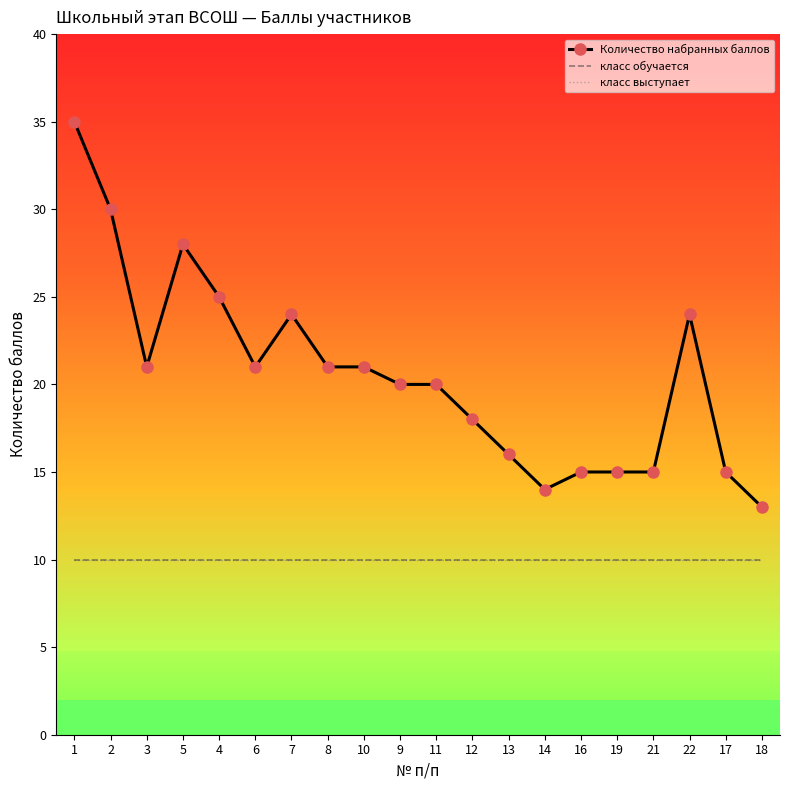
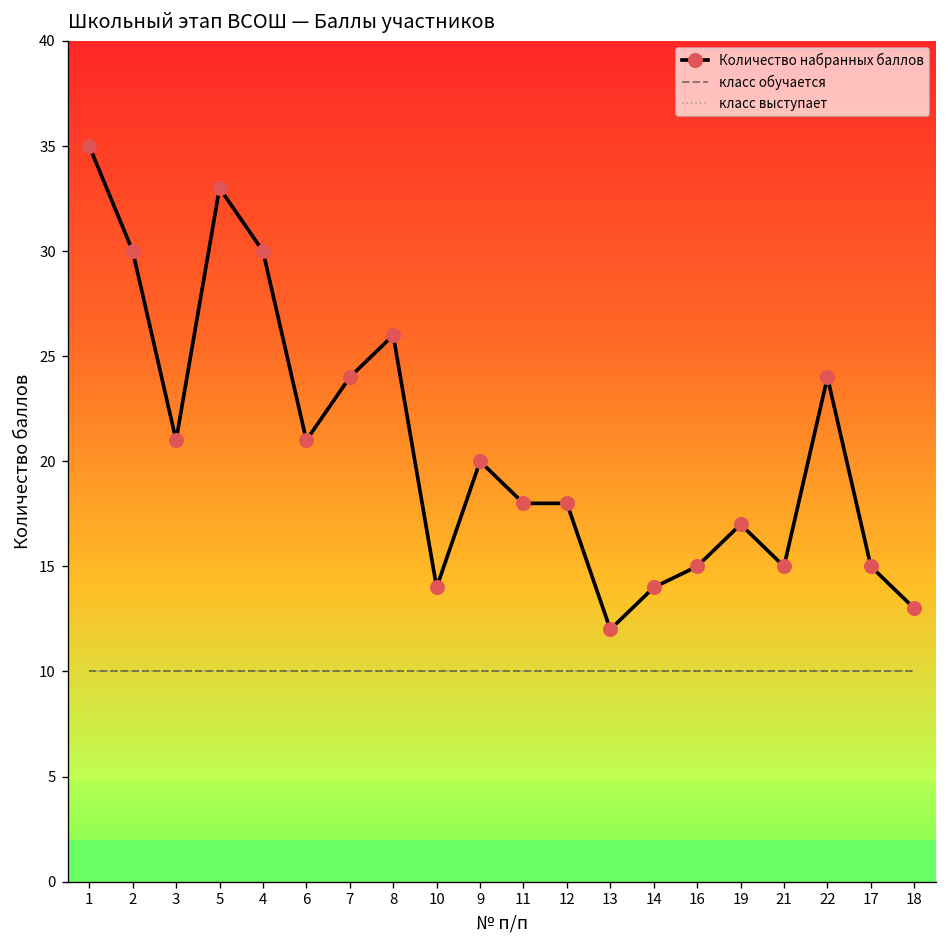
  {
    "Количество набранных баллов": {
      "1": 35,
      "2": 30,
      "3": 21,
-     "5": 28,
-     "4": 25,
+     "5": 33,
+     "4": 30,
      "6": 21,
      "7": 24,
-     "8": 21,
-     "10": 21,
+     "8": 26,
+     "10": 14,
      "9": 20,
-     "11": 20,
+     "11": 18,
      "12": 18,
-     "13": 16,
+     "13": 12,
      "14": 14,
      "16": 15,
-     "19": 15,
+     "19": 17,
      "21": 15,
      "22": 24,
      "17": 15,
      "18": 13
    },
    "класс выступает": {
      "1": 10,
      "2": 10,
      "3": 10,
      "5": 10,
      "4": 10,
      "6": 10,
      "7": 10,
      "8": 10,
      "10": 10,
      "9": 10,
      "11": 10,
      "12": 10,
      "13": 10,
      "14": 10,
      "16": 10,
      "19": 10,
      "21": 10,
      "22": 10,
      "17": 10,
      "18": 10
    }
  }
